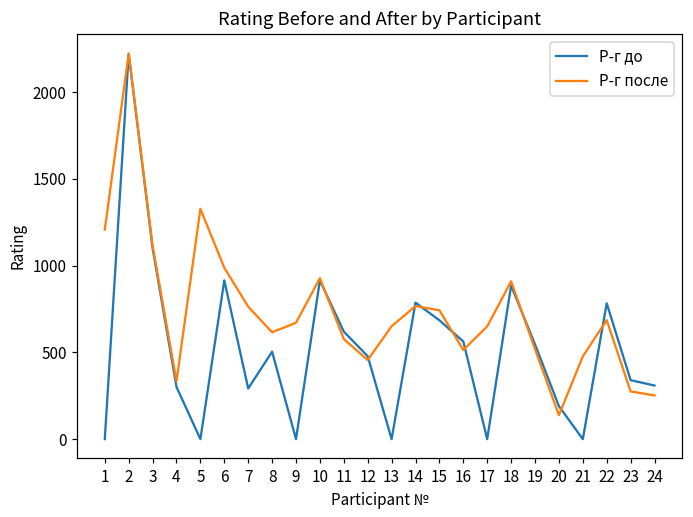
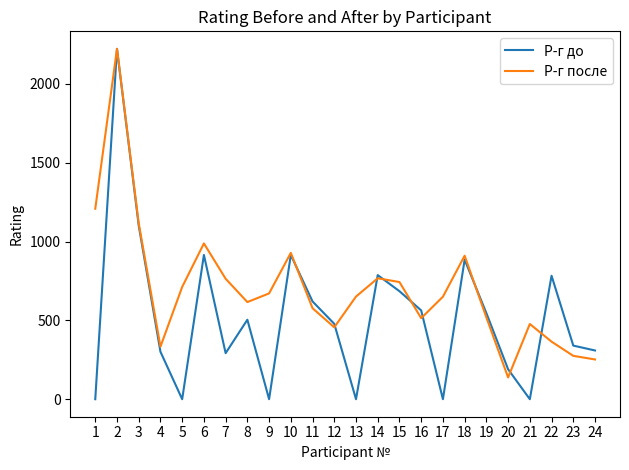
  {
    "Р-г до": {
      "1": 0,
      "4": 300,
      "5": 0,
      "6": 920,
      "7": 290,
      "8": 500,
      "9": 0,
      "11": 620,
      "12": 480,
      "13": 0,
      "14": 790,
      "15": 690,
      "16": 560,
      "17": 0,
      "18": 890,
      "19": 550,
      "20": 190,
      "21": 0,
      "22": 780,
      "23": 340,
      "24": 310
    },
    "Р-г после": {
      "1": 1210,
      "4": 330,
-     "5": 1330,
+     "5": 710,
      "6": 990,
      "7": 760,
      "8": 620,
      "9": 670,
      "11": 580,
      "12": 460,
      "13": 650,
      "14": 770,
      "15": 740,
      "16": 510,
      "17": 650,
      "18": 910,
      "19": 520,
      "20": 140,
      "21": 480,
-     "22": 690,
+     "22": 370,
      "23": 280,
      "24": 250
    }
  }
